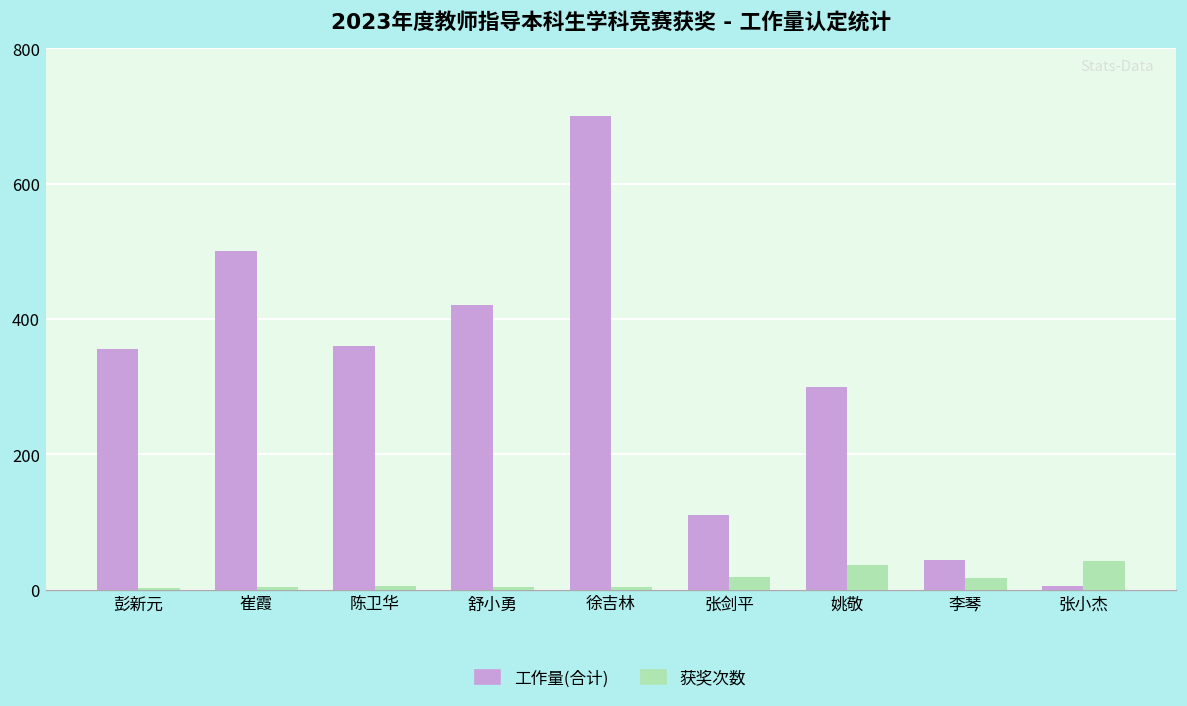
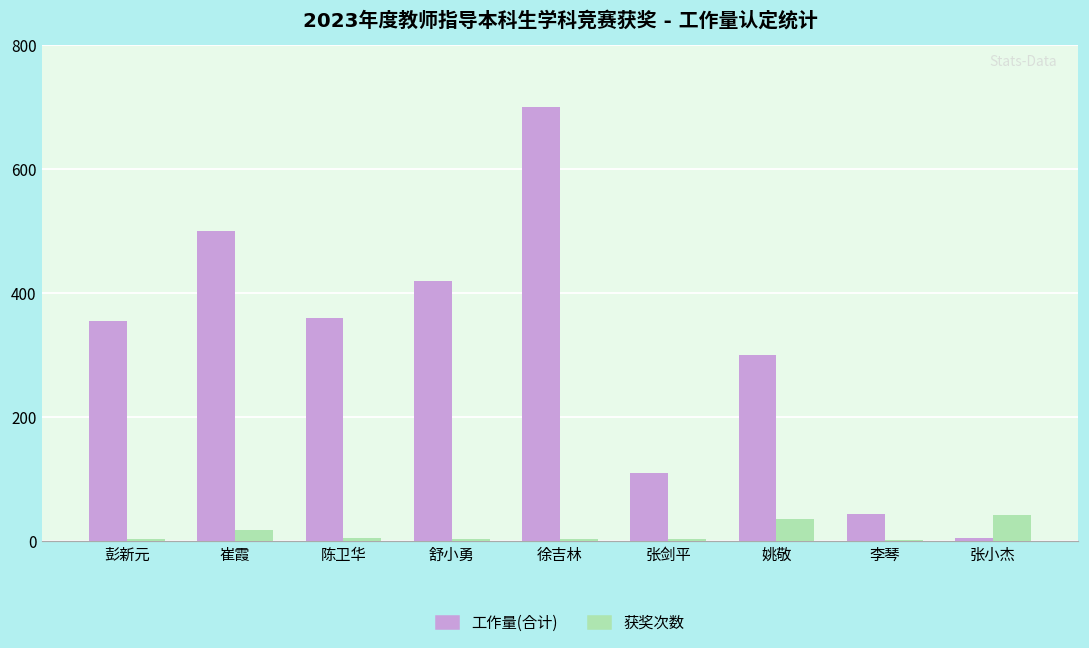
  {
    "工作量(合计)": {
      "彭新元": 360,
      "崔霞": 500,
      "陈卫华": 360,
      "舒小勇": 420,
      "徐吉林": 700,
      "张剑平": 110,
      "姚敬": 300,
      "李琴": 40,
      "张小杰": 10
    },
    "获奖次数": {
-     "崔霞": 0,
+     "崔霞": 20,
      "陈卫华": 10,
-     "张剑平": 20,
+     "张剑平": 0,
      "姚敬": 40,
-     "李琴": 20,
+     "李琴": 0,
      "张小杰": 40
    }
  }
